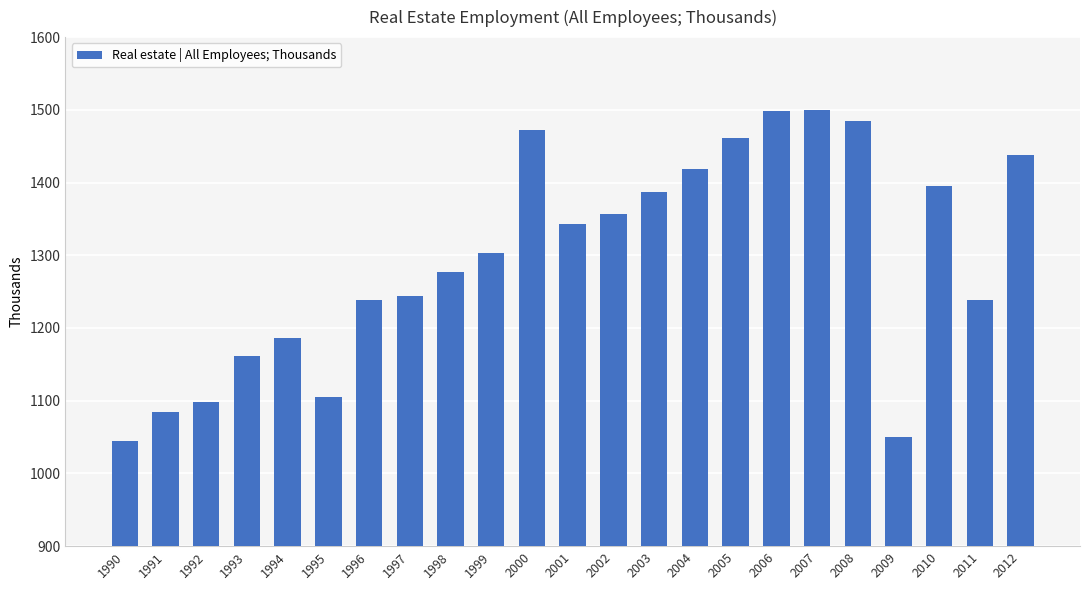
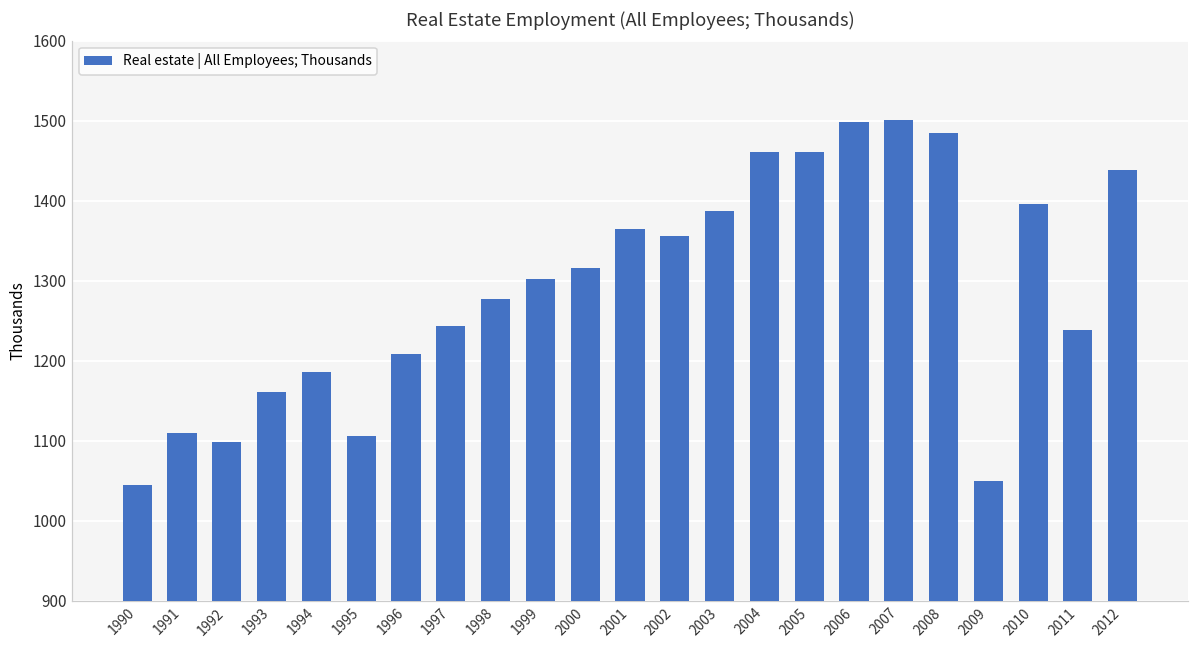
  {
    "1990": 1050,
-   "1991": 1080,
+   "1991": 1110,
    "1992": 1100,
    "1993": 1160,
    "1994": 1190,
    "1995": 1110,
-   "1996": 1240,
+   "1996": 1210,
    "1997": 1240,
    "1998": 1280,
    "1999": 1300,
-   "2000": 1470,
-   "2001": 1340,
+   "2000": 1320,
+   "2001": 1360,
    "2002": 1360,
    "2003": 1390,
-   "2004": 1420,
+   "2004": 1460,
    "2005": 1460,
    "2006": 1500,
    "2007": 1500,
    "2008": 1490,
    "2009": 1050,
    "2010": 1400,
    "2011": 1240,
    "2012": 1440
  }
